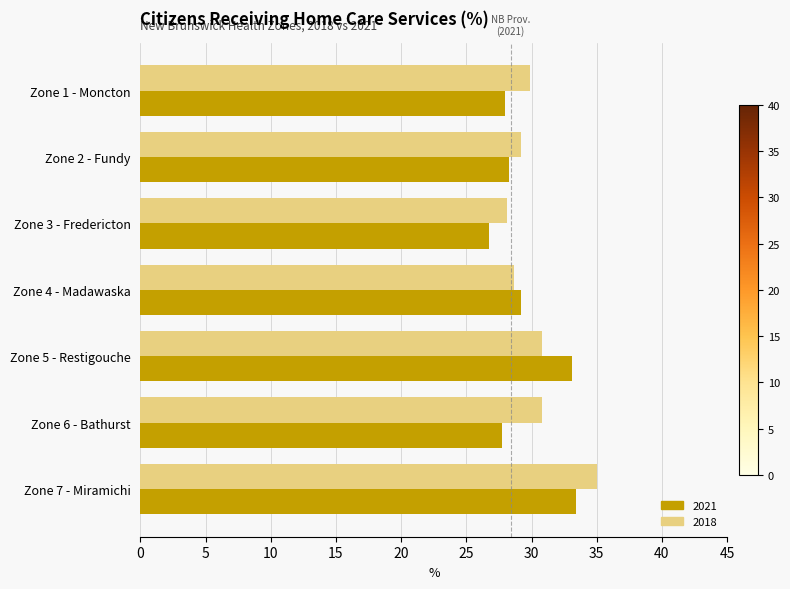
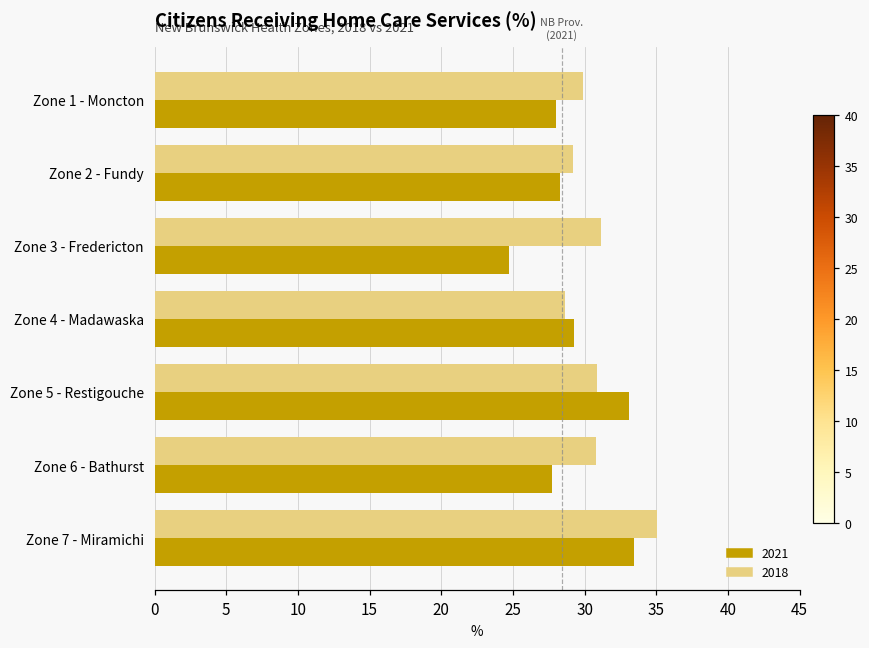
  {
    "2021": {
      "Zone 1 - Moncton": 28.0,
      "Zone 2 - Fundy": 28.3,
-     "Zone 3 - Fredericton": 26.8,
+     "Zone 3 - Fredericton": 24.8,
      "Zone 4 - Madawaska": 29.2,
      "Zone 5 - Restigouche": 33.1,
      "Zone 6 - Bathurst": 27.7,
      "Zone 7 - Miramichi": 33.4
    },
    "2018": {
      "Zone 1 - Moncton": 29.9,
      "Zone 2 - Fundy": 29.2,
-     "Zone 3 - Fredericton": 28.1,
+     "Zone 3 - Fredericton": 31.1,
      "Zone 4 - Madawaska": 28.6,
      "Zone 5 - Restigouche": 30.8,
      "Zone 6 - Bathurst": 30.8,
      "Zone 7 - Miramichi": 35.1
    }
  }
